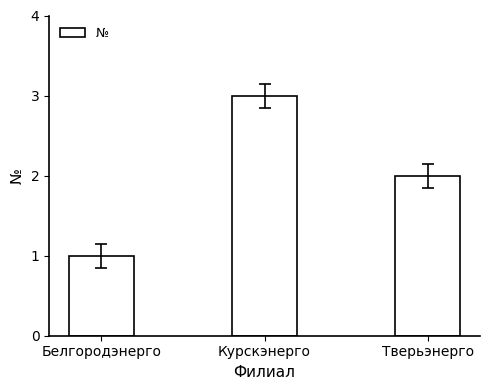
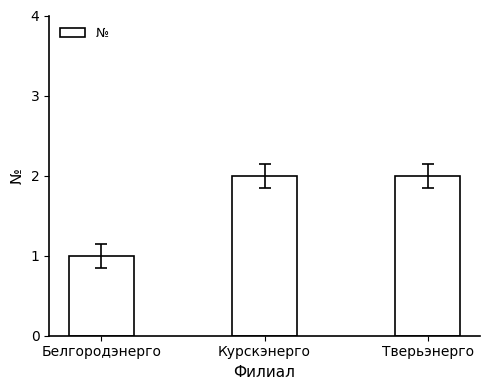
  {
    "№": {
      "Белгородэнерго": 1,
-     "Курскэнерго": 3,
+     "Курскэнерго": 2,
      "Тверьэнерго": 2
    }
  }
